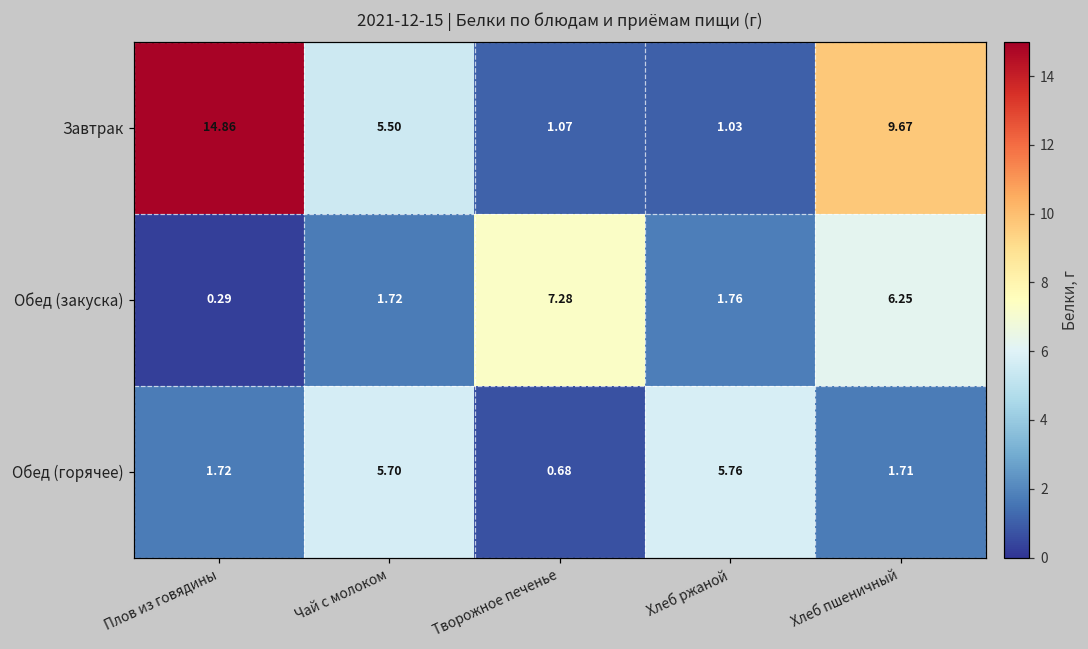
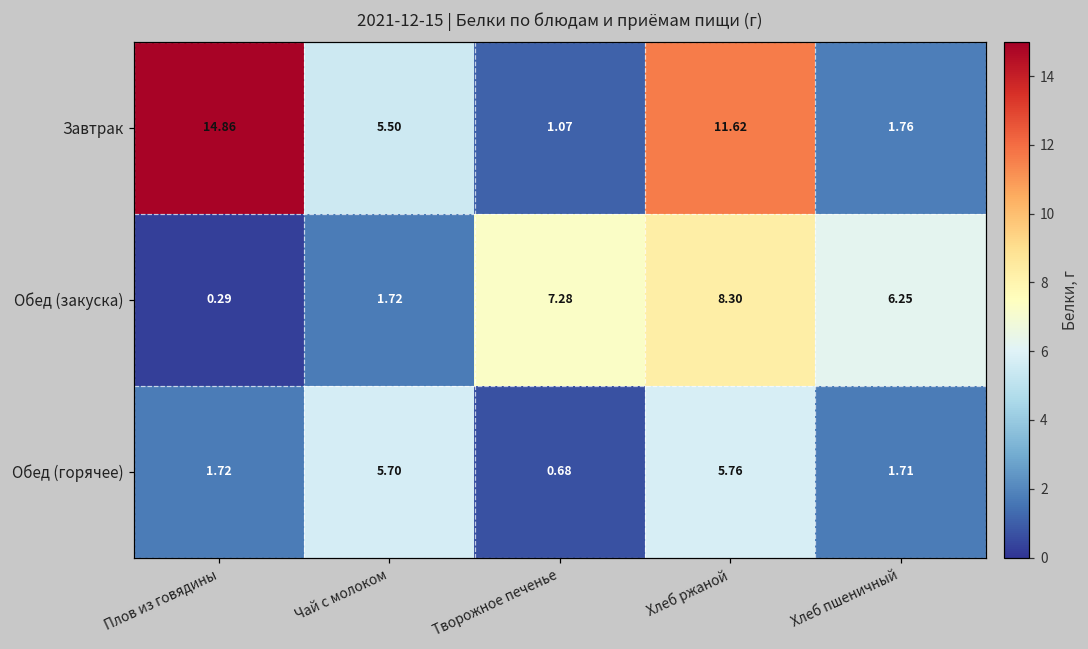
  {
    "Завтрак": {
      "Плов из говядины": 14.86,
      "Чай с молоком": 5.50,
      "Творожное печенье": 1.07,
-     "Хлеб ржаной": 1.03,
-     "Хлеб пшеничный": 9.67
+     "Хлеб ржаной": 11.62,
+     "Хлеб пшеничный": 1.76
    },
    "Обед (закуска)": {
      "Плов из говядины": 0.29,
      "Чай с молоком": 1.72,
      "Творожное печенье": 7.28,
-     "Хлеб ржаной": 1.76,
+     "Хлеб ржаной": 8.30,
      "Хлеб пшеничный": 6.25
    },
    "Обед (горячее)": {
      "Плов из говядины": 1.72,
      "Чай с молоком": 5.70,
      "Творожное печенье": 0.68,
      "Хлеб ржаной": 5.76,
      "Хлеб пшеничный": 1.71
    }
  }
